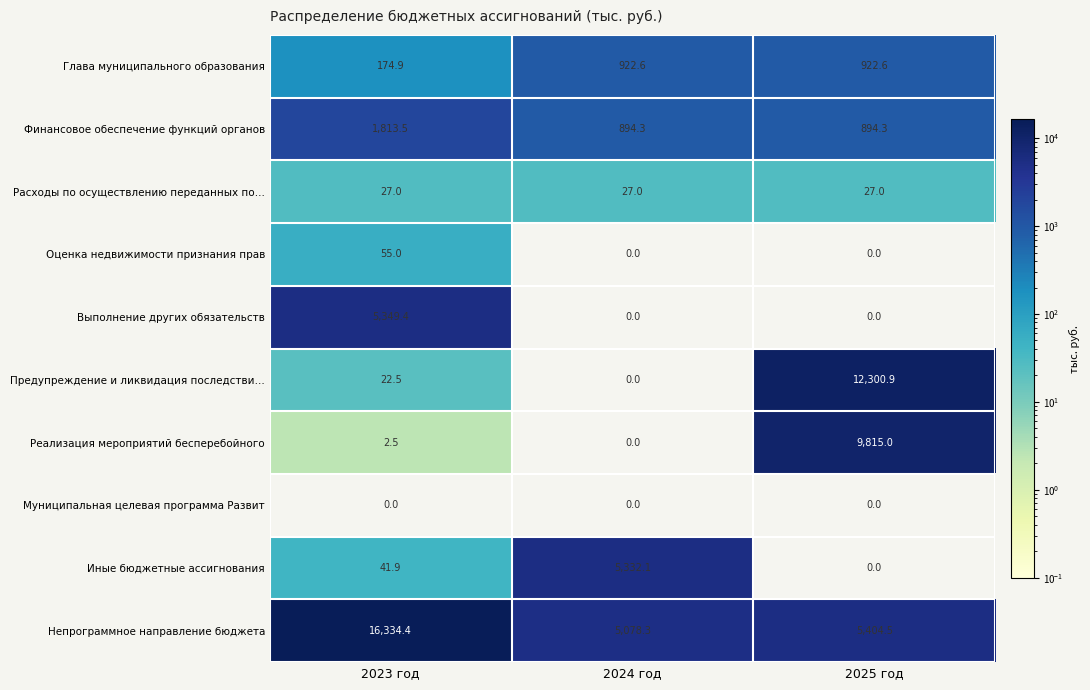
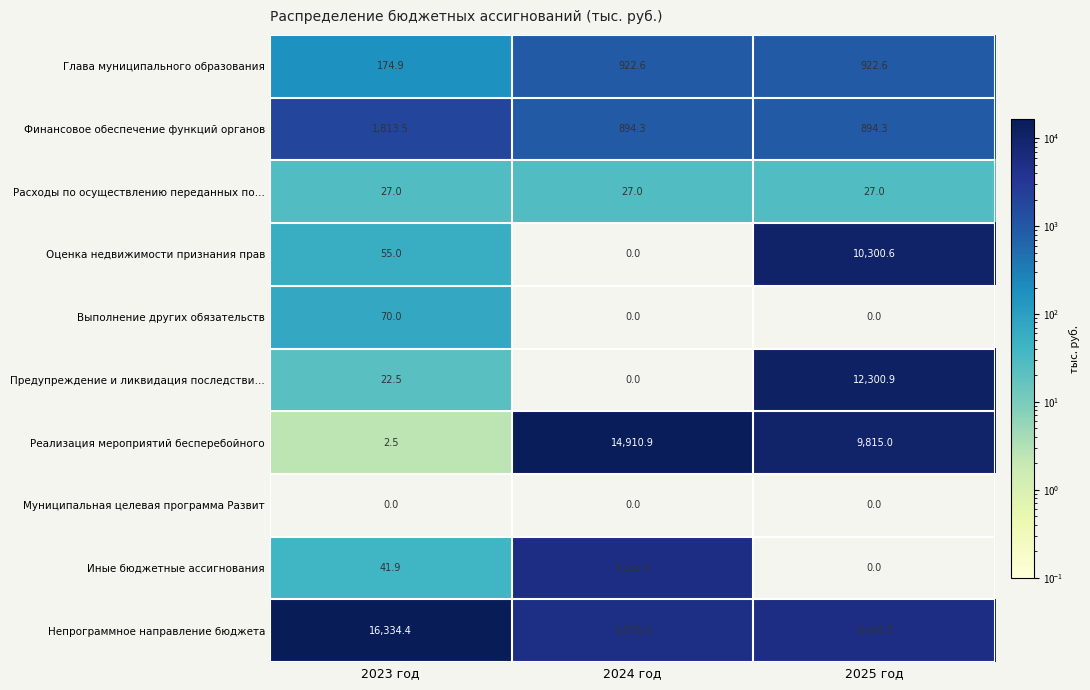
  {
    "Глава муниципального образования": {
      "2023 год": "174.9",
      "2024 год": "922.6",
      "2025 год": "922.6"
    },
    "Финансовое обеспечение функций органов": {
      "2023 год": "1,813.5",
      "2024 год": "894.3",
      "2025 год": "894.3"
    },
    "Расходы по осуществлению переданных по…": {
      "2023 год": "27.0",
      "2024 год": "27.0",
      "2025 год": "27.0"
    },
    "Оценка недвижимости признания прав": {
      "2023 год": "55.0",
      "2024 год": "0.0",
-     "2025 год": "0.0"
+     "2025 год": "10,300.6"
    },
    "Выполнение других обязательств": {
-     "2023 год": "5,349.4",
+     "2023 год": "70.0",
      "2024 год": "0.0",
      "2025 год": "0.0"
    },
    "Предупреждение и ликвидация последстви…": {
      "2023 год": "22.5",
      "2024 год": "0.0",
      "2025 год": "12,300.9"
    },
    "Реализация мероприятий бесперебойного": {
      "2023 год": "2.5",
-     "2024 год": "0.0",
+     "2024 год": "14,910.9",
      "2025 год": "9,815.0"
    },
    "Муниципальная целевая программа Развит": {
      "2023 год": "0.0",
      "2024 год": "0.0",
      "2025 год": "0.0"
    },
    "Иные бюджетные ассигнования": {
      "2023 год": "41.9",
      "2024 год": "5,332.1",
      "2025 год": "0.0"
    },
    "Непрограммное направление бюджета": {
      "2023 год": "16,334.4",
      "2024 год": "5,078.3",
      "2025 год": "5,404.5"
    }
  }
